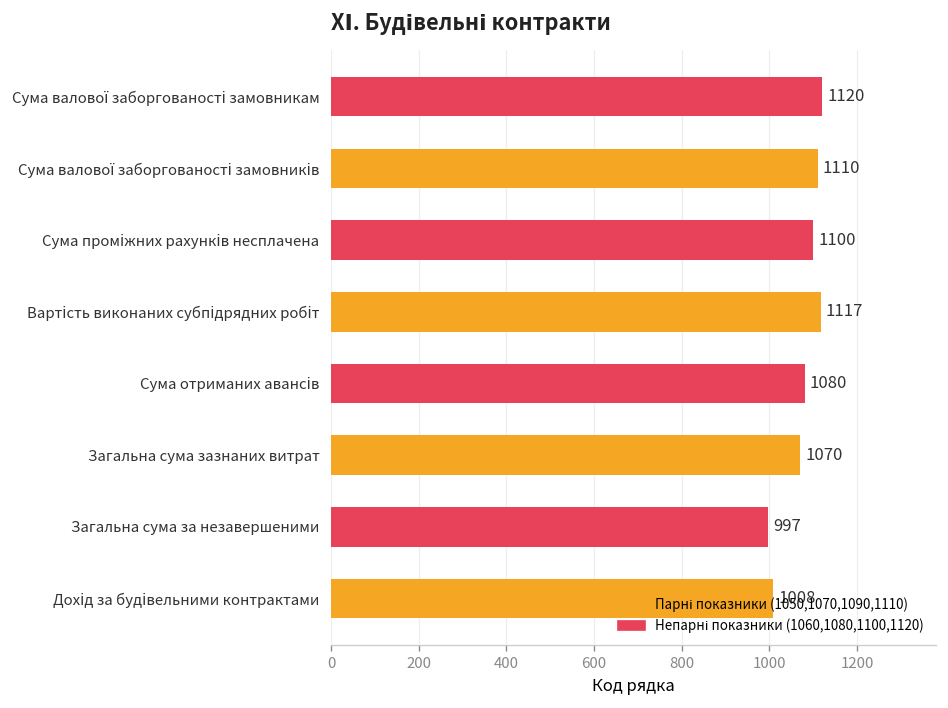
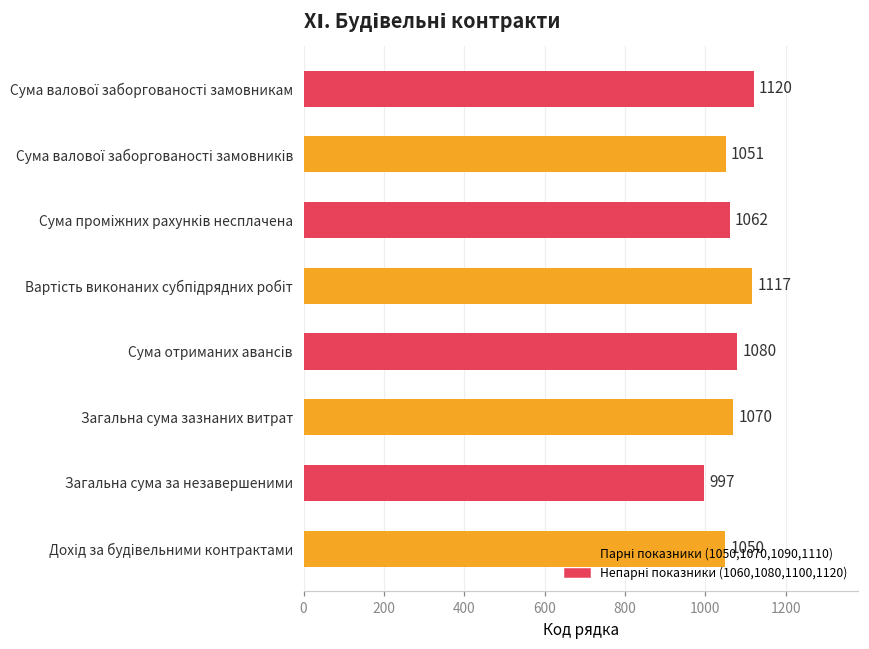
  {
    "Сума валової заборгованості замовникам": 1120,
-   "Сума валової заборгованості замовників": 1110,
-   "Сума проміжних рахунків несплачена": 1100,
+   "Сума валової заборгованості замовників": 1051,
+   "Сума проміжних рахунків несплачена": 1062,
    "Вартість виконаних субпідрядних робіт": 1117,
    "Сума отриманих авансів": 1080,
    "Загальна сума зазнаних витрат": 1070,
    "Загальна сума за незавершеними": 997,
-   "Дохід за будівельними контрактами": 1008
+   "Дохід за будівельними контрактами": 1050
  }
